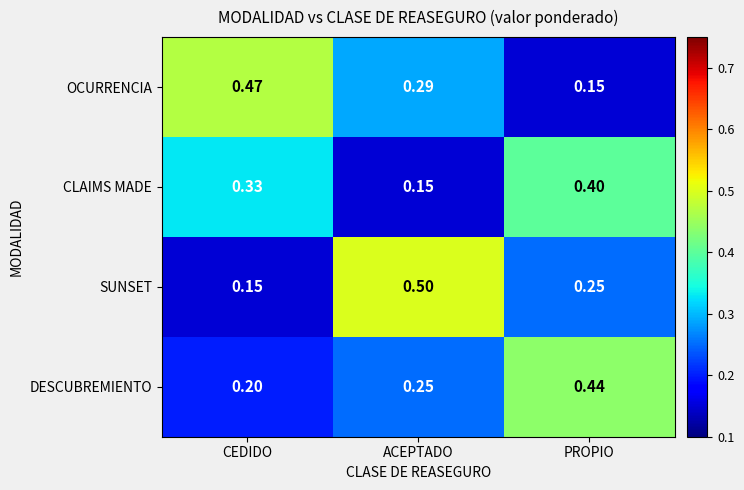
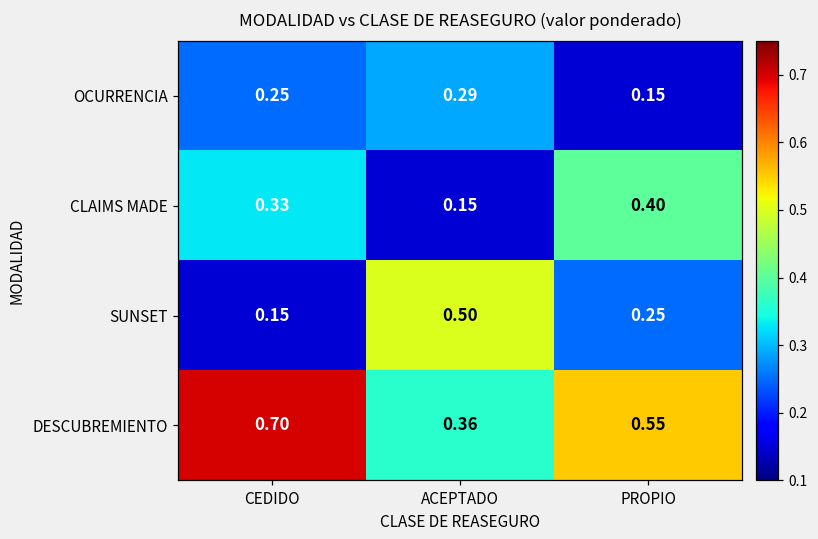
  {
    "OCURRENCIA": {
-     "CEDIDO": 0.47,
+     "CEDIDO": 0.25,
      "ACEPTADO": 0.29,
      "PROPIO": 0.15
    },
    "CLAIMS MADE": {
      "CEDIDO": 0.33,
      "ACEPTADO": 0.15,
      "PROPIO": 0.40
    },
    "SUNSET": {
      "CEDIDO": 0.15,
      "ACEPTADO": 0.50,
      "PROPIO": 0.25
    },
    "DESCUBREMIENTO": {
-     "CEDIDO": 0.20,
-     "ACEPTADO": 0.25,
-     "PROPIO": 0.44
+     "CEDIDO": 0.70,
+     "ACEPTADO": 0.36,
+     "PROPIO": 0.55
    }
  }
